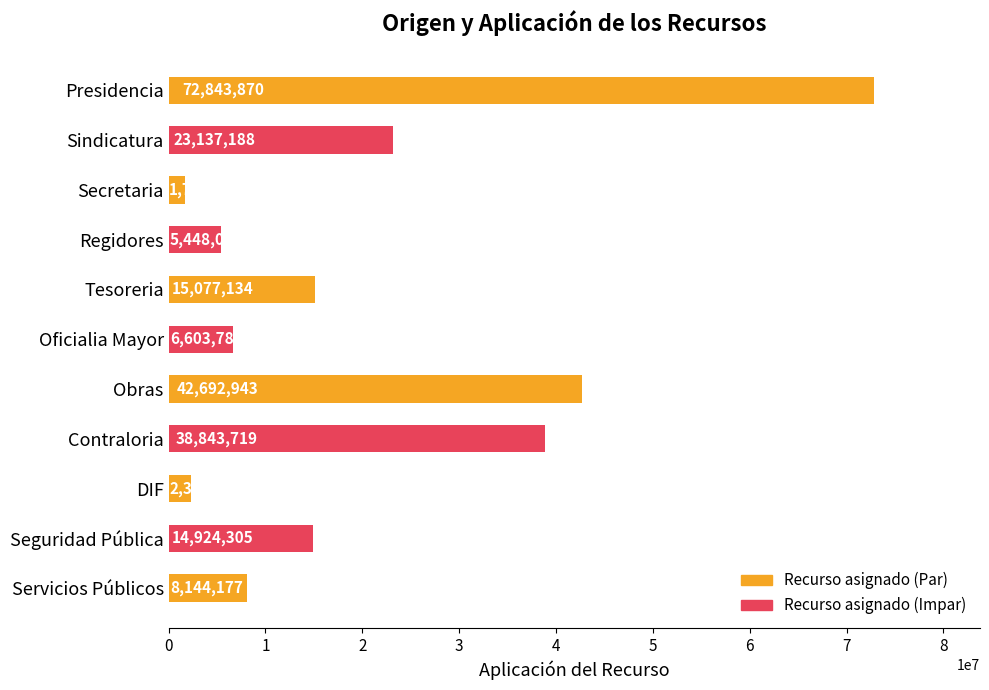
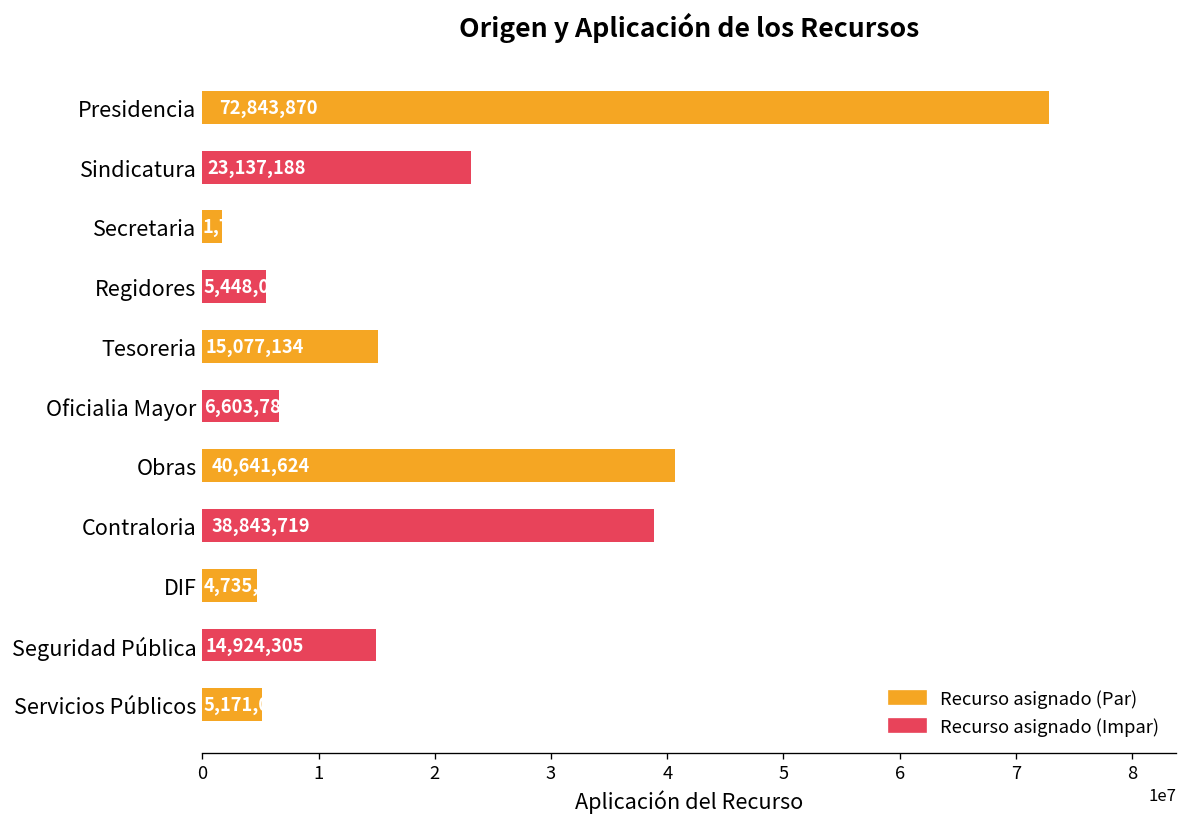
  {
    "Presidencia": "72,843,870",
    "Sindicatura": "23,137,188",
    "Regidores": "5,448,000",
    "Tesoreria": "15,077,134",
    "Oficialia Mayor": "6,603,781",
-   "Obras": "42,692,943",
+   "Obras": "40,641,624",
    "Contraloria": "38,843,719",
-   "DIF": "2000000",
+   "DIF": "5000000",
    "Seguridad Pública": "14,924,305",
-   "Servicios Públicos": "8,144,177"
+   "Servicios Públicos": "5,171,000"
  }
